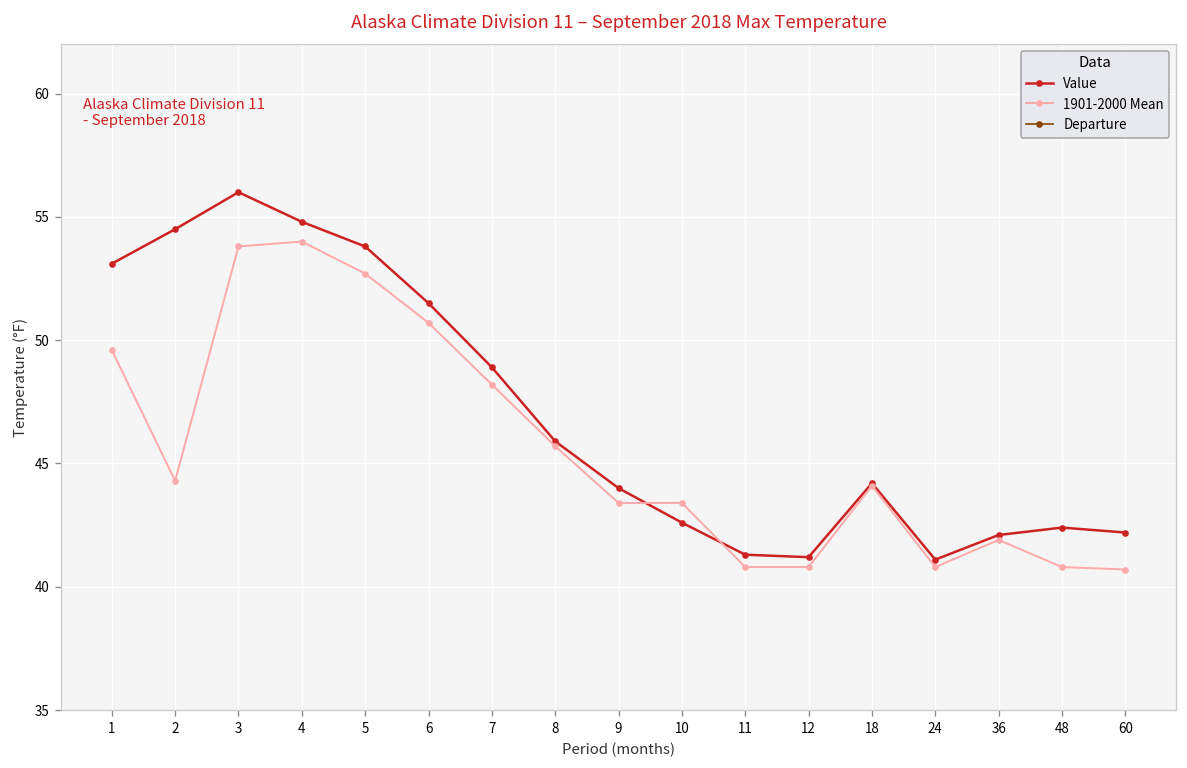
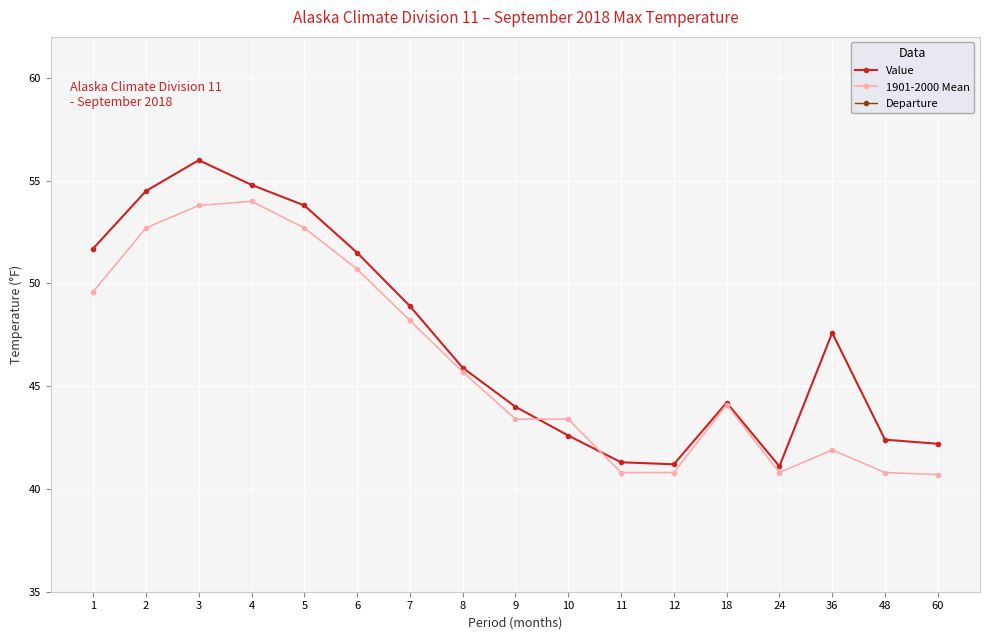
  {
    "Value": {
-     "1": 53.1,
+     "1": 51.7,
      "2": 54.5,
      "3": 56.0,
      "4": 54.8,
      "5": 53.8,
      "6": 51.5,
      "7": 48.9,
      "8": 45.9,
      "9": 44.0,
      "10": 42.6,
      "11": 41.3,
      "12": 41.2,
      "24": 41.1,
-     "36": 42.1,
+     "36": 47.6,
      "48": 42.4,
      "60": 42.2
    },
    "1901-2000 Mean": {
      "1": 49.6,
-     "2": 44.3,
+     "2": 52.7,
      "3": 53.8,
      "4": 54.0,
      "5": 52.7,
      "6": 50.7,
      "7": 48.2,
      "8": 45.7,
      "9": 43.4,
      "10": 43.4,
      "11": 40.8,
      "12": 40.8,
      "24": 40.8,
      "36": 41.9,
      "48": 40.8,
      "60": 40.7
    }
  }
